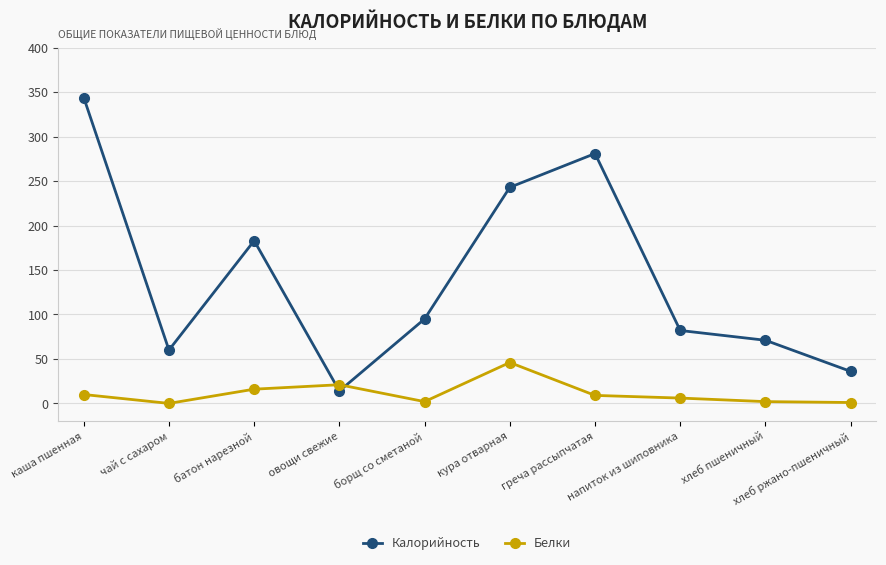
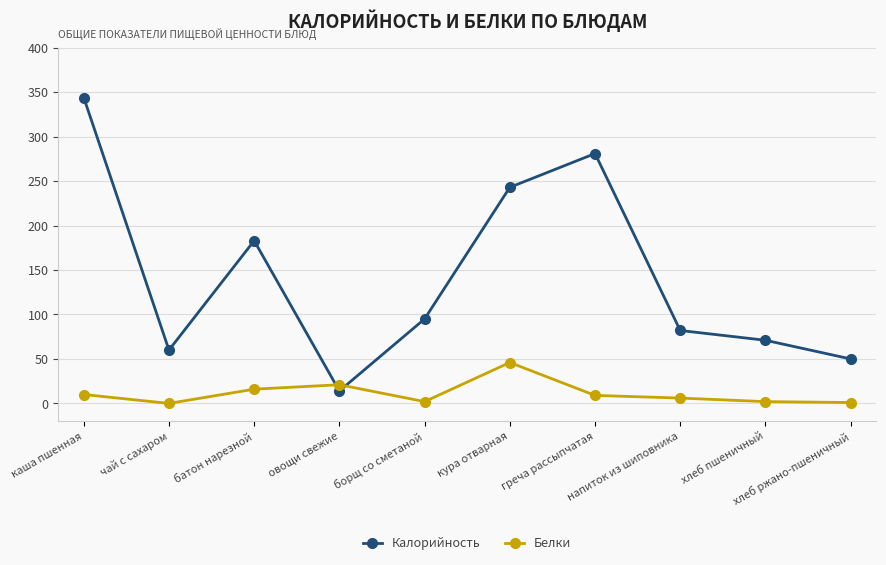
  {
    "Калорийность": {
      "каша пшенная": 340,
      "чай с сахаром": 60,
      "батон нарезной": 180,
      "овощи свежие": 10,
      "борщ со сметаной": 100,
      "кура отварная": 240,
      "греча рассыпчатая": 280,
      "напиток из шиповника": 80,
      "хлеб пшеничный": 70,
-     "хлеб ржано-пшеничный": 40
+     "хлеб ржано-пшеничный": 50
    },
    "Белки": {
      "каша пшенная": 10,
      "чай с сахаром": 0,
      "батон нарезной": 20,
      "овощи свежие": 20,
      "борщ со сметаной": 0,
      "кура отварная": 50,
      "греча рассыпчатая": 10,
      "напиток из шиповника": 10,
      "хлеб пшеничный": 0,
      "хлеб ржано-пшеничный": 0
    }
  }
